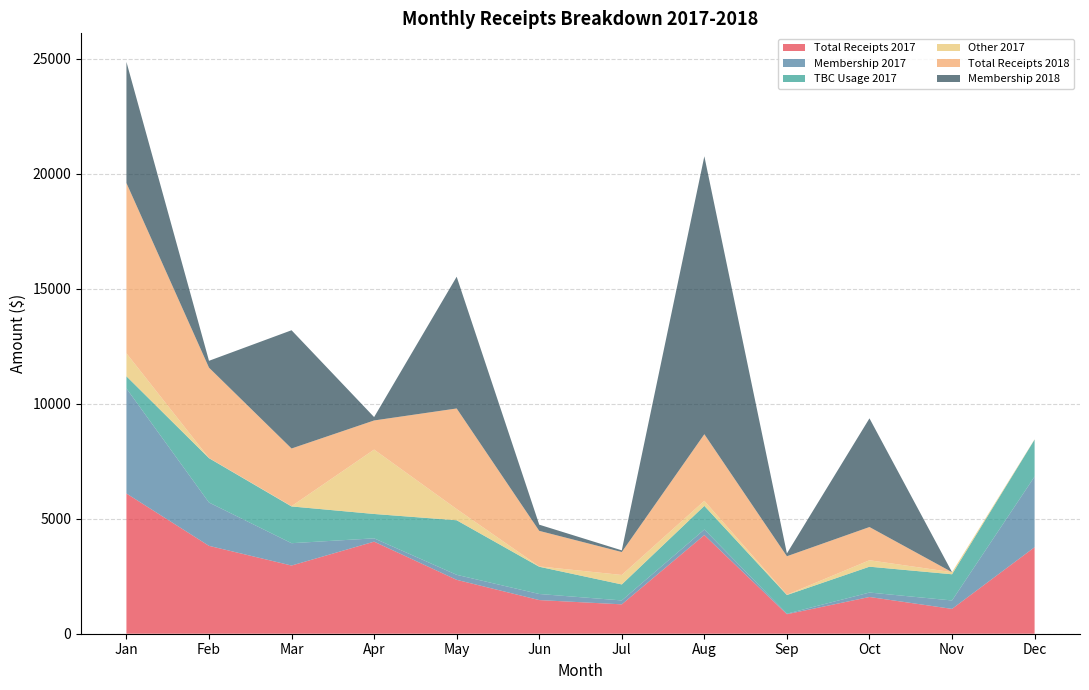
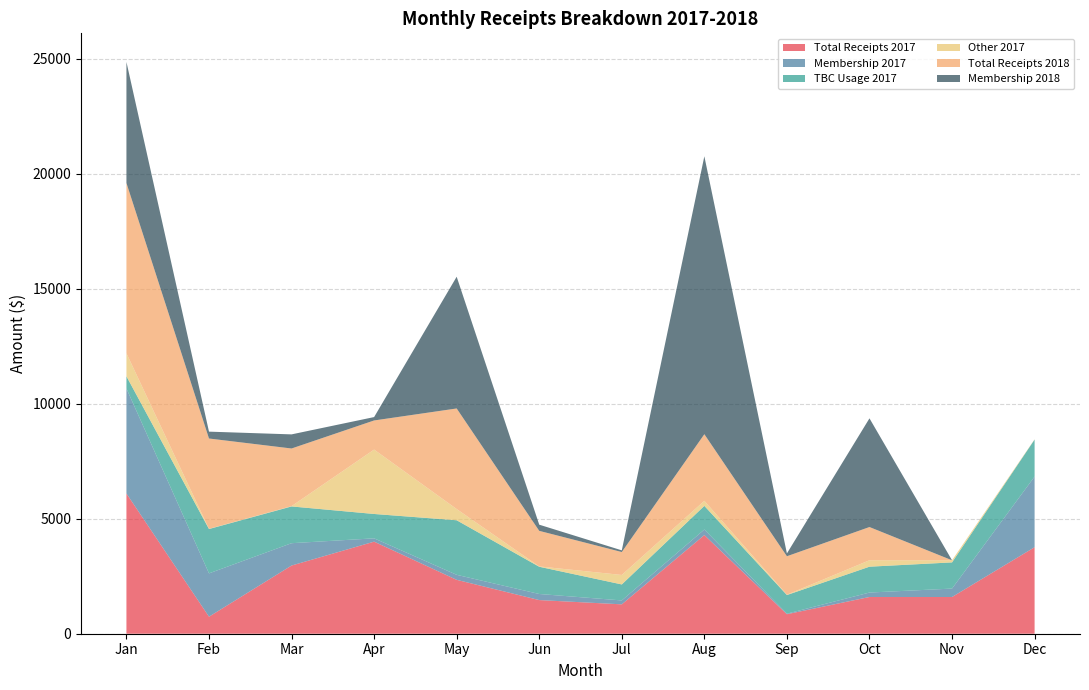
  {
    "Total Receipts 2017": {
      "Jan": 6100,
-     "Feb": 3800,
+     "Feb": 700,
      "Mar": 3000,
      "Apr": 4000,
      "May": 2300,
      "Jun": 1500,
      "Jul": 1300,
      "Aug": 4300,
      "Oct": 1600,
-     "Nov": 1100,
+     "Nov": 1600,
      "Dec": 3800
    },
    "Membership 2018": {
      "Jan": 5300,
      "Feb": 300,
-     "Mar": 5100,
+     "Mar": 600,
      "Apr": 100,
      "May": 5700,
      "Jun": 300,
      "Aug": 12100,
      "Sep": 100,
      "Oct": 4700
    }
  }
